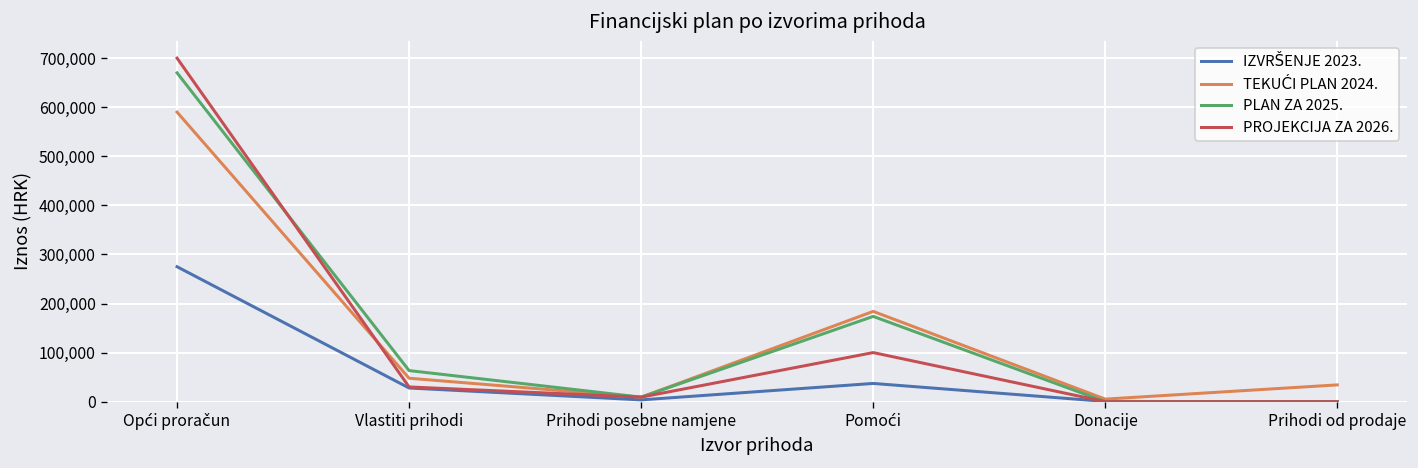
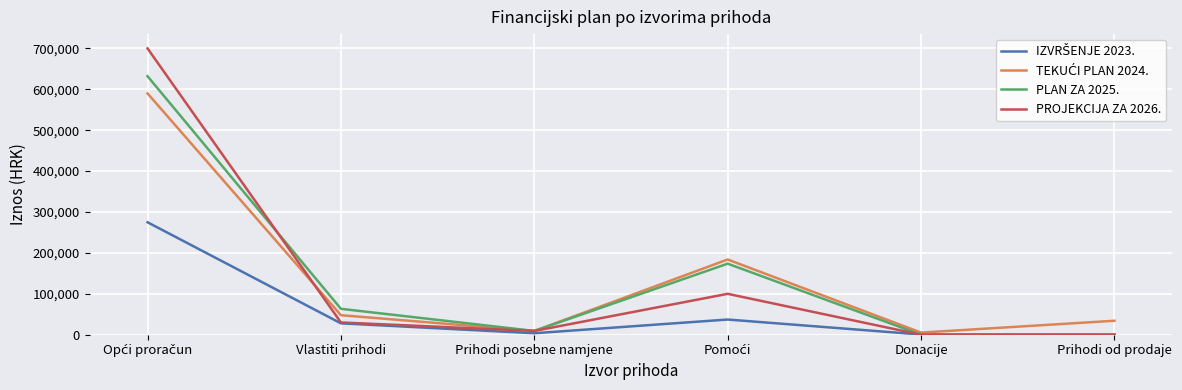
  {
    "IZVRŠENJE 2023.": {
      "Opći proračun": "270,000",
      "Pomoći": "40,000"
    },
    "PLAN ZA 2025.": {
-     "Opći proračun": "670,000",
+     "Opći proračun": "630,000",
      "Vlastiti prihodi": "60,000",
      "Pomoći": "170,000"
    }
  }
